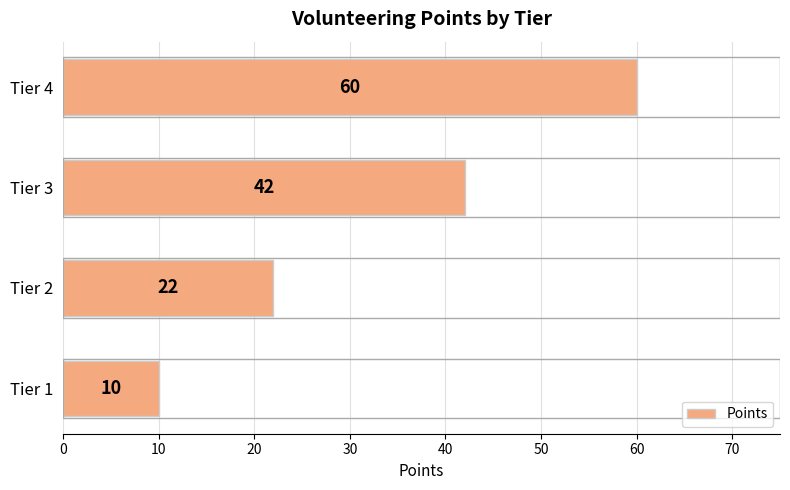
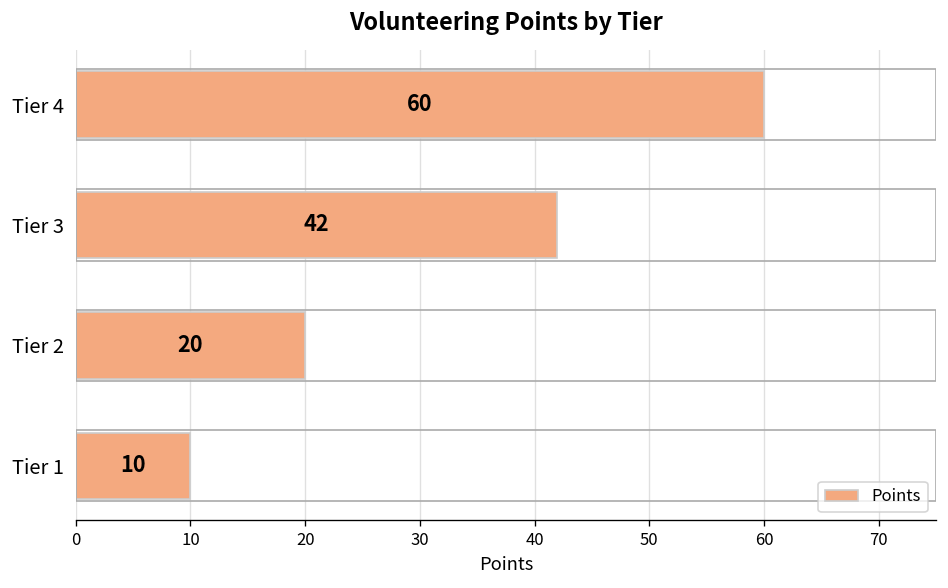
  {
    "Tier 4": 60,
    "Tier 3": 42,
-   "Tier 2": 22,
+   "Tier 2": 20,
    "Tier 1": 10
  }
